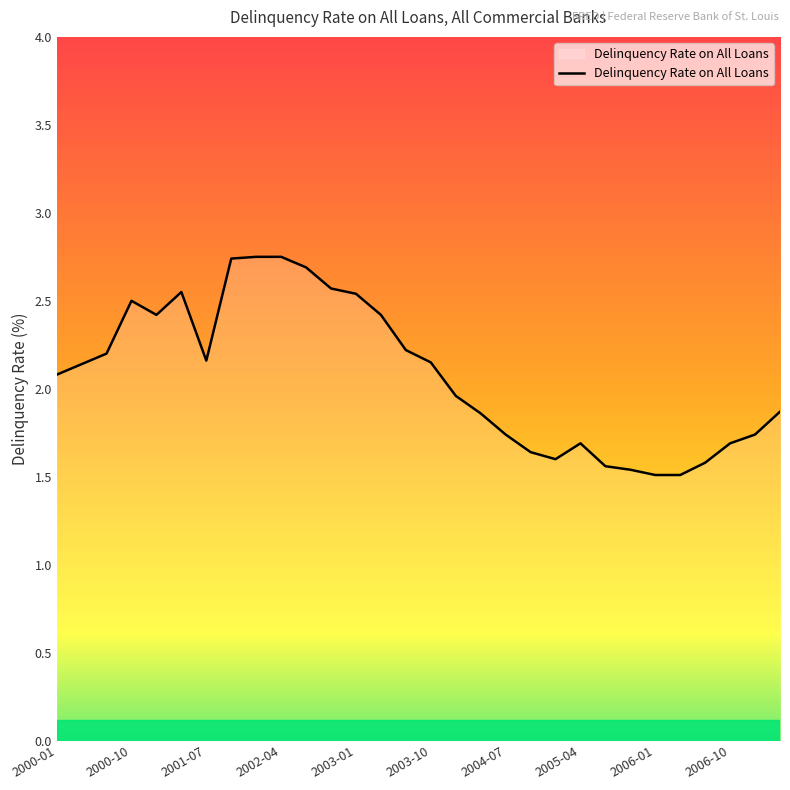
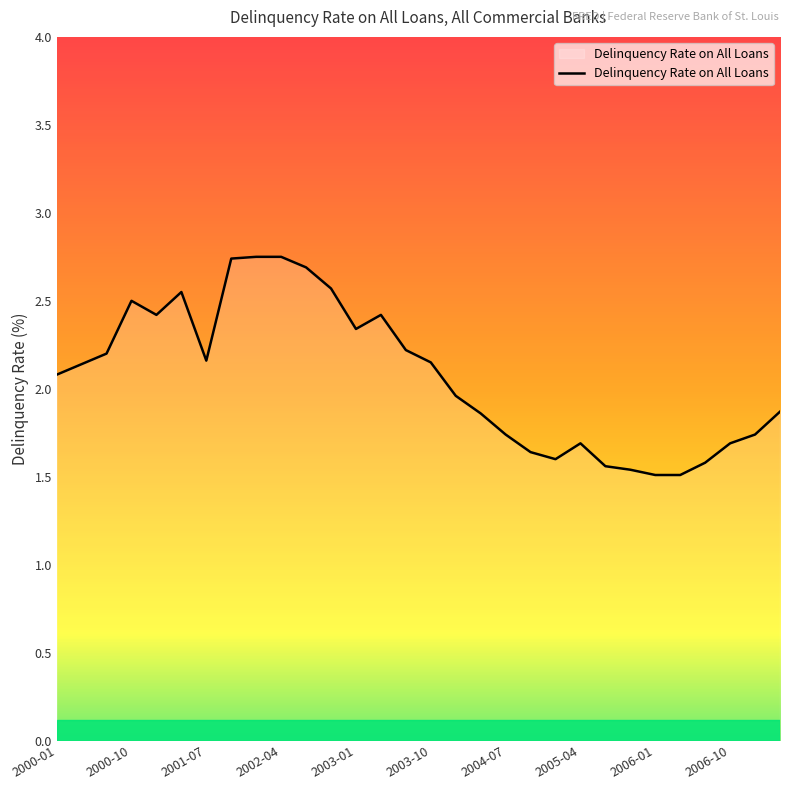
  {
    "2000-01": 2.08,
    "2000-10": 2.50,
    "2001-07": 2.16,
    "2002-04": 2.75,
-   "2003-01": 2.54,
+   "2003-01": 2.34,
    "2003-10": 2.15,
    "2004-07": 1.74,
    "2005-04": 1.69,
    "2006-01": 1.51,
    "2006-10": 1.69
  }
